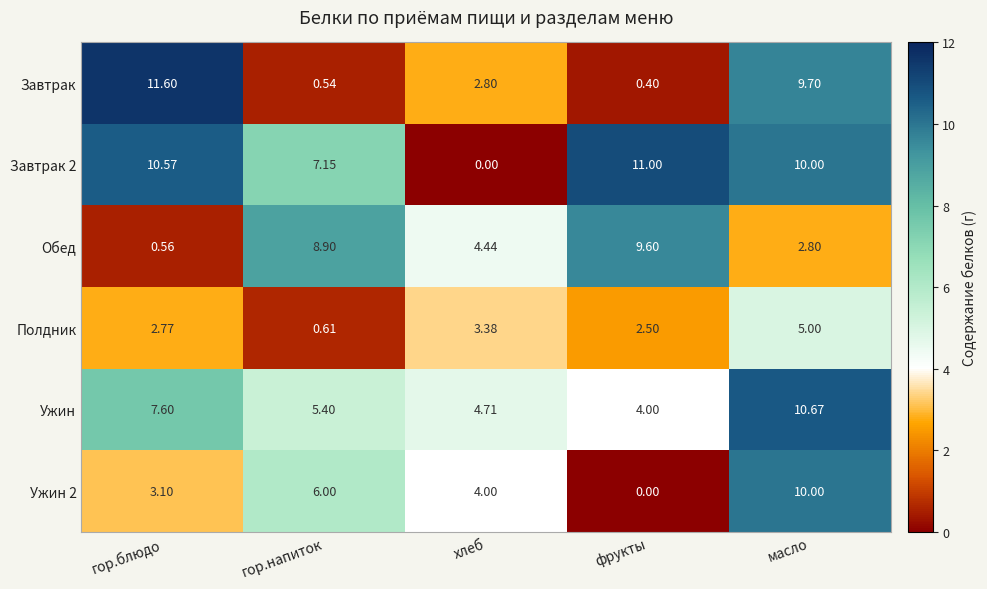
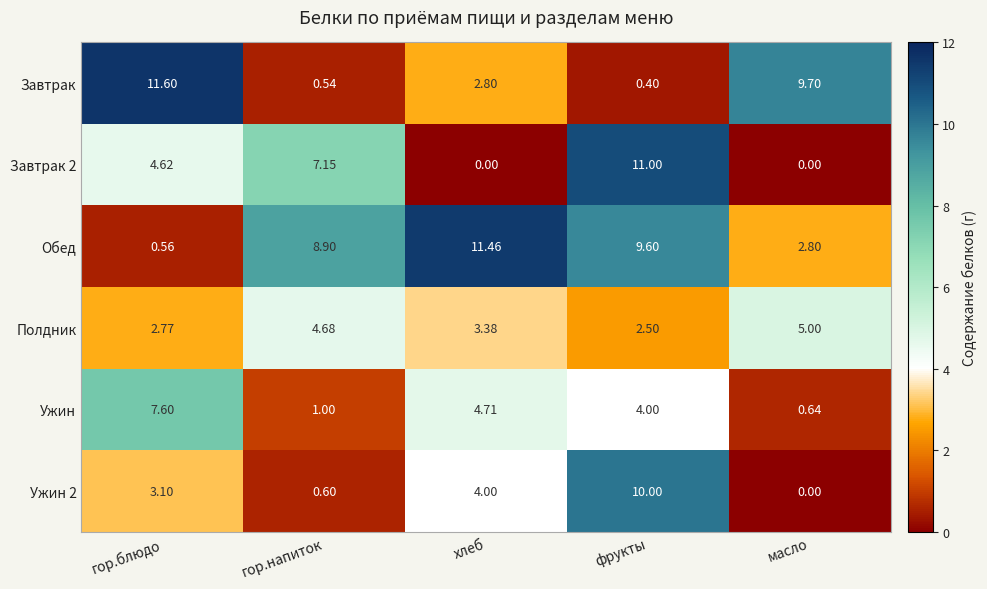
  {
    "Завтрак": {
      "гор.блюдо": 11.60,
      "гор.напиток": 0.54,
      "хлеб": 2.80,
      "фрукты": 0.40,
      "масло": 9.70
    },
    "Завтрак 2": {
-     "гор.блюдо": 10.57,
+     "гор.блюдо": 4.62,
      "гор.напиток": 7.15,
      "хлеб": 0.00,
      "фрукты": 11.00,
-     "масло": 10.00
+     "масло": 0.00
    },
    "Обед": {
      "гор.блюдо": 0.56,
      "гор.напиток": 8.90,
-     "хлеб": 4.44,
+     "хлеб": 11.46,
      "фрукты": 9.60,
      "масло": 2.80
    },
    "Полдник": {
      "гор.блюдо": 2.77,
-     "гор.напиток": 0.61,
+     "гор.напиток": 4.68,
      "хлеб": 3.38,
      "фрукты": 2.50,
      "масло": 5.00
    },
    "Ужин": {
      "гор.блюдо": 7.60,
-     "гор.напиток": 5.40,
+     "гор.напиток": 1.00,
      "хлеб": 4.71,
      "фрукты": 4.00,
-     "масло": 10.67
+     "масло": 0.64
    },
    "Ужин 2": {
      "гор.блюдо": 3.10,
-     "гор.напиток": 6.00,
+     "гор.напиток": 0.60,
      "хлеб": 4.00,
-     "фрукты": 0.00,
-     "масло": 10.00
+     "фрукты": 10.00,
+     "масло": 0.00
    }
  }
